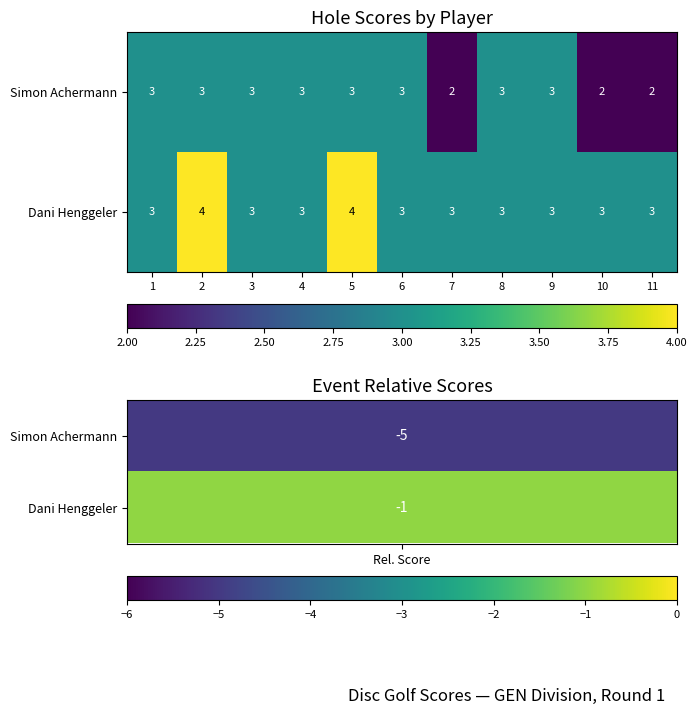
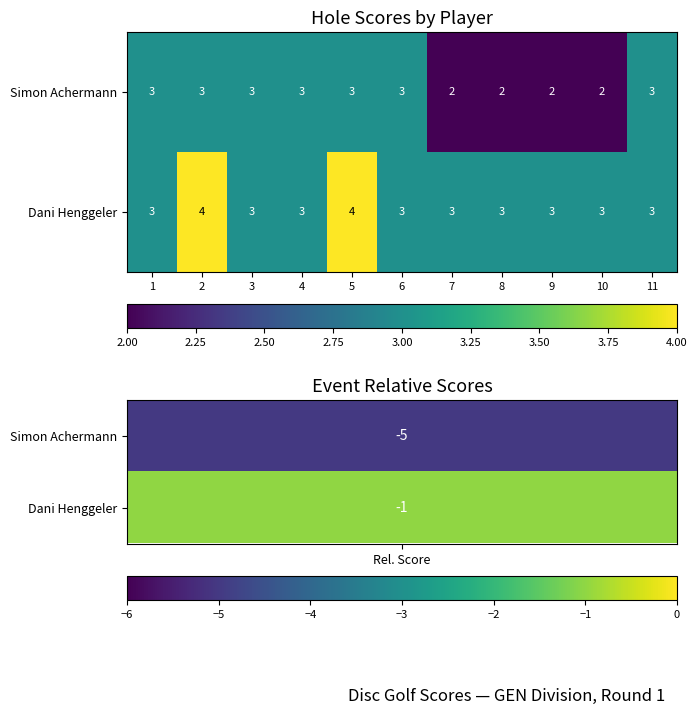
  {
    "Hole Scores by Player": {
      "Simon Achermann": {
        "1": 3,
        "2": 3,
        "3": 3,
        "4": 3,
        "5": 3,
        "6": 3,
        "7": 2,
-       "8": 3,
-       "9": 3,
+       "8": 2,
+       "9": 2,
        "10": 2,
-       "11": 2
+       "11": 3
      },
      "Dani Henggeler": {
        "1": 3,
        "2": 4,
        "3": 3,
        "4": 3,
        "5": 4,
        "6": 3,
        "7": 3,
        "8": 3,
        "9": 3,
        "10": 3,
        "11": 3
      }
    },
    "Event Relative Scores": {
      "Simon Achermann": {
        "Rel. Score": -5
      },
      "Dani Henggeler": {
        "Rel. Score": -1
      }
    }
  }
